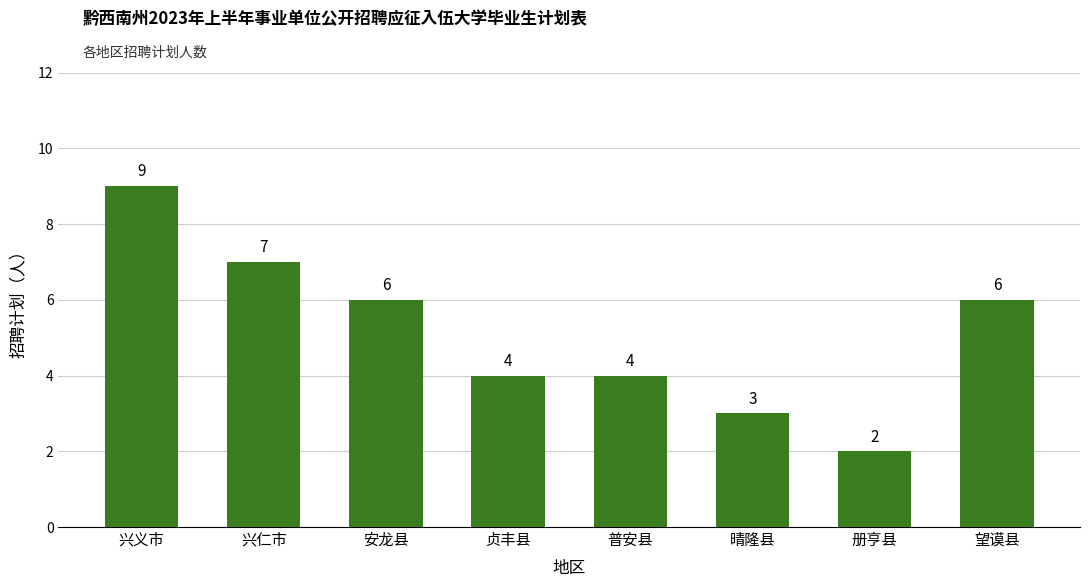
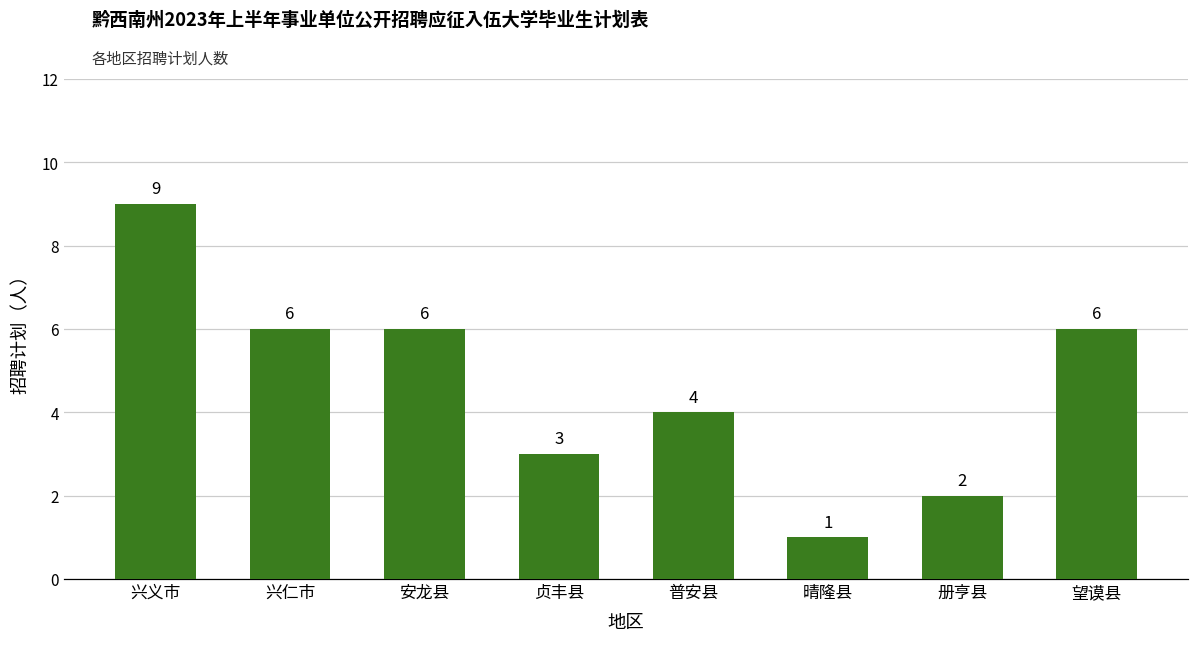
  {
    "兴义市": 9,
-   "兴仁市": 7,
+   "兴仁市": 6,
    "安龙县": 6,
-   "贞丰县": 4,
+   "贞丰县": 3,
    "普安县": 4,
-   "晴隆县": 3,
+   "晴隆县": 1,
    "册亨县": 2,
    "望谟县": 6
  }
